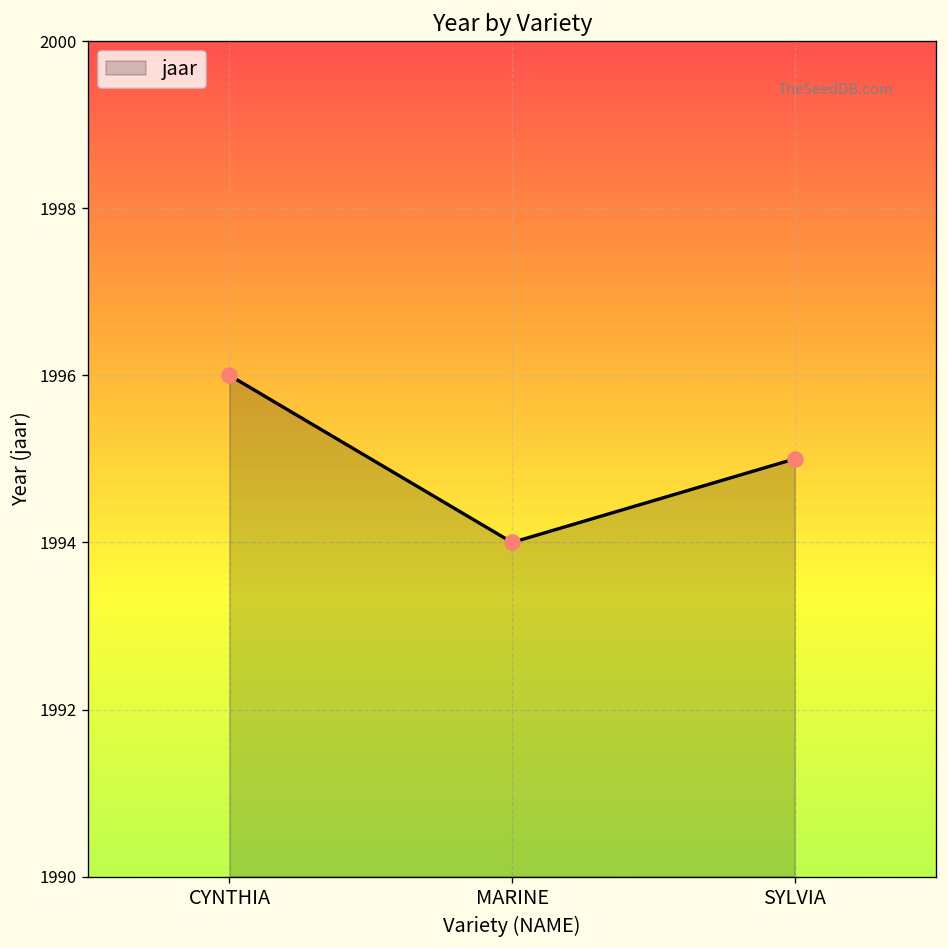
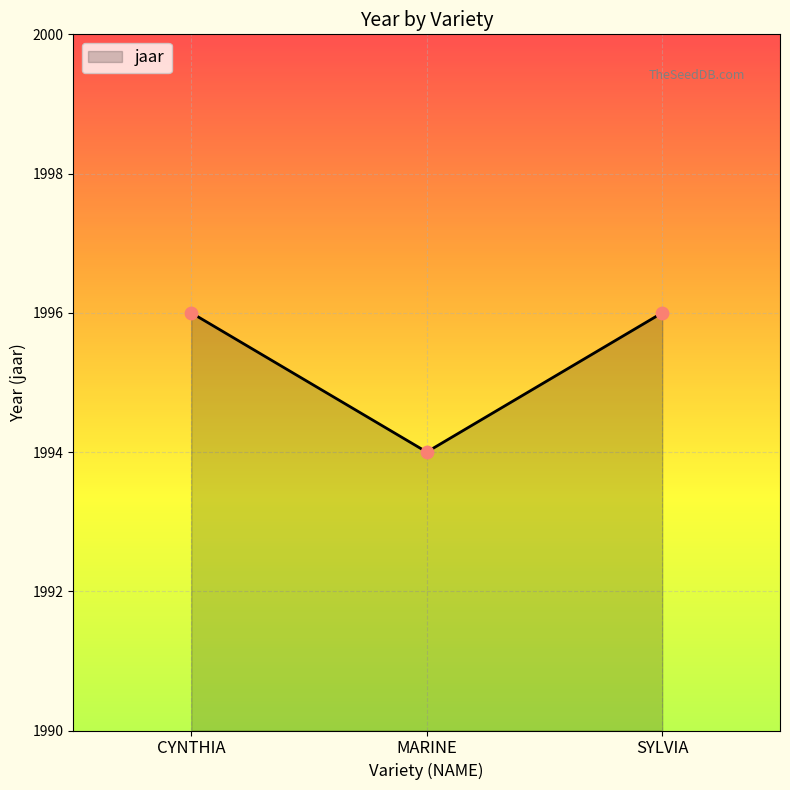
  {
    "CYNTHIA": 1996,
    "MARINE": 1994,
-   "SYLVIA": 1995
+   "SYLVIA": 1996
  }
